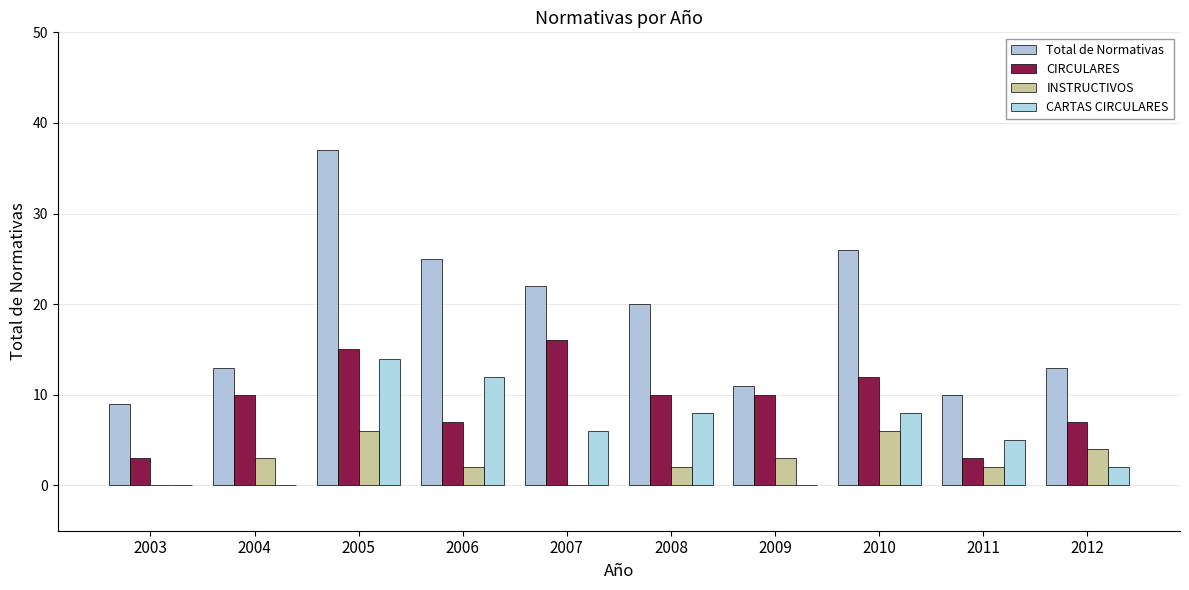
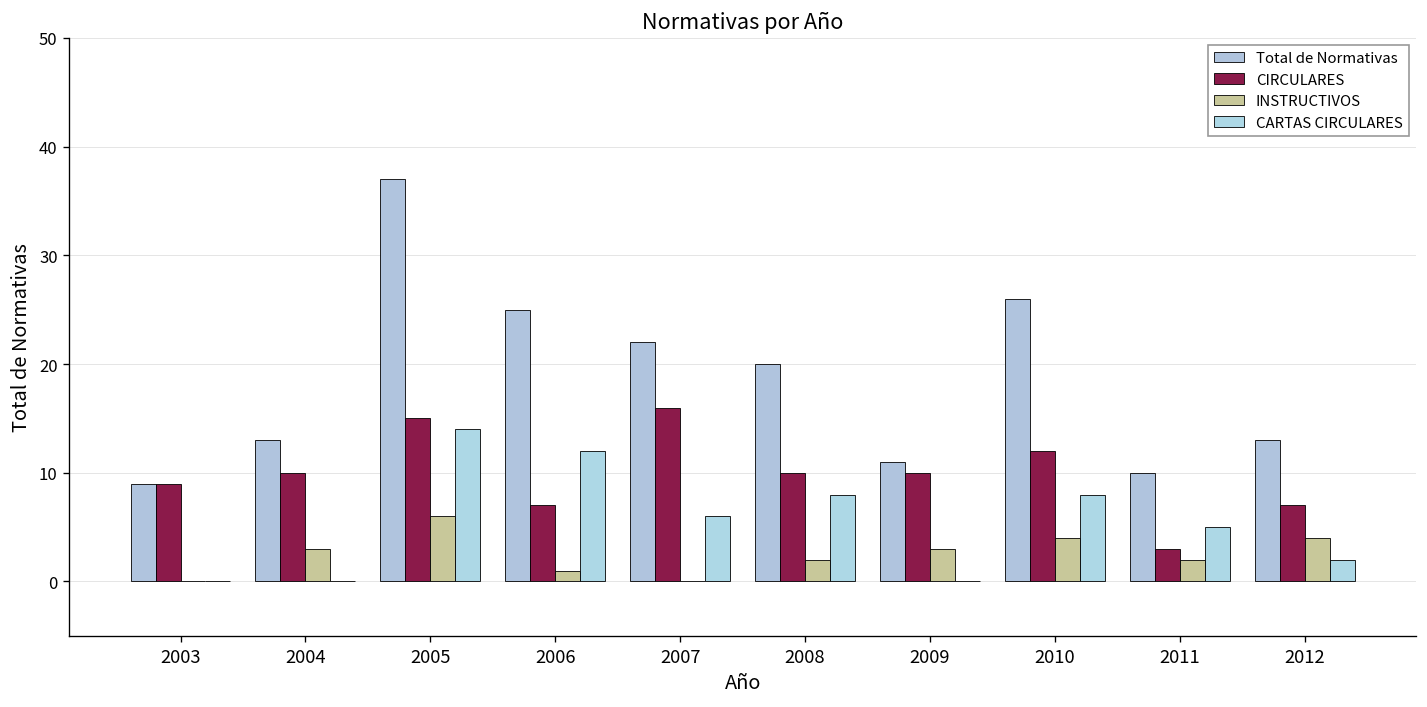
  {
    "CIRCULARES": {
-     "2003": 3,
+     "2003": 9,
      "2004": 10,
      "2005": 15,
      "2006": 7,
      "2007": 16,
      "2008": 10,
      "2009": 10,
      "2010": 12,
      "2011": 3,
      "2012": 7
    },
    "INSTRUCTIVOS": {
      "2003": 0,
      "2004": 3,
      "2005": 6,
-     "2006": 2,
+     "2006": 1,
      "2007": 0,
      "2008": 2,
      "2009": 3,
-     "2010": 6,
+     "2010": 4,
      "2011": 2,
      "2012": 4
    }
  }
